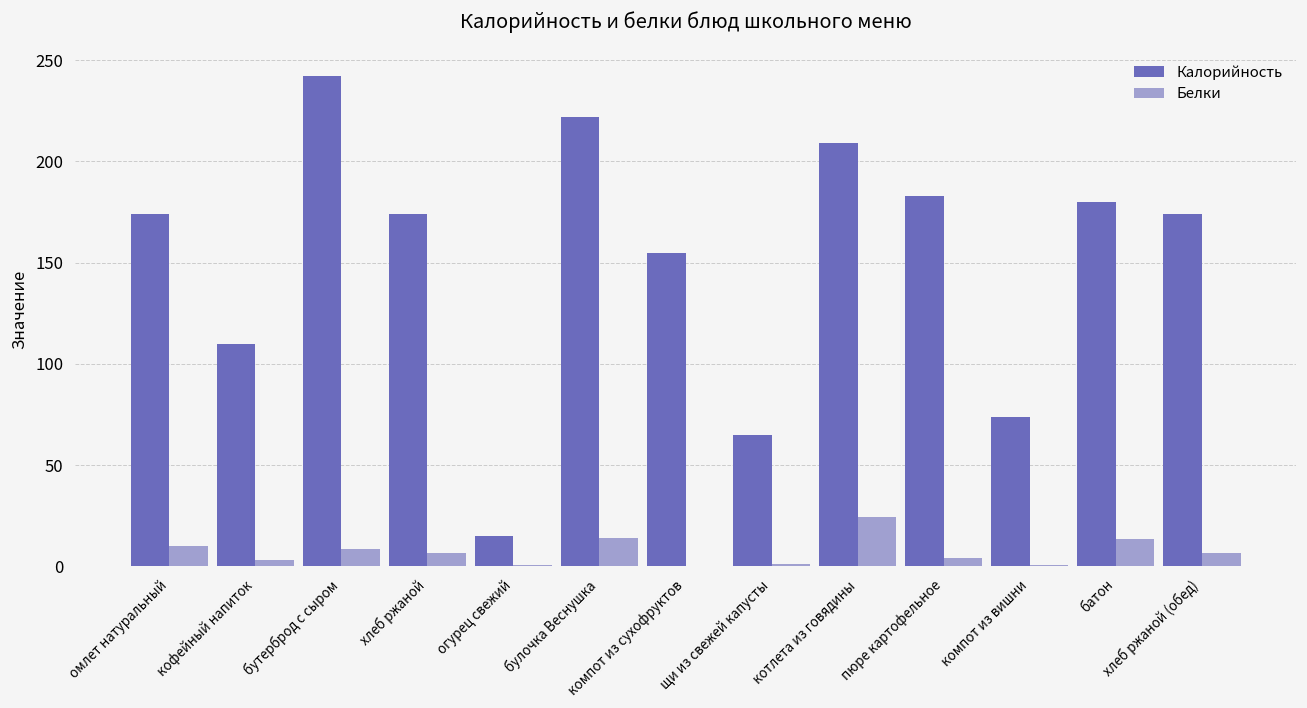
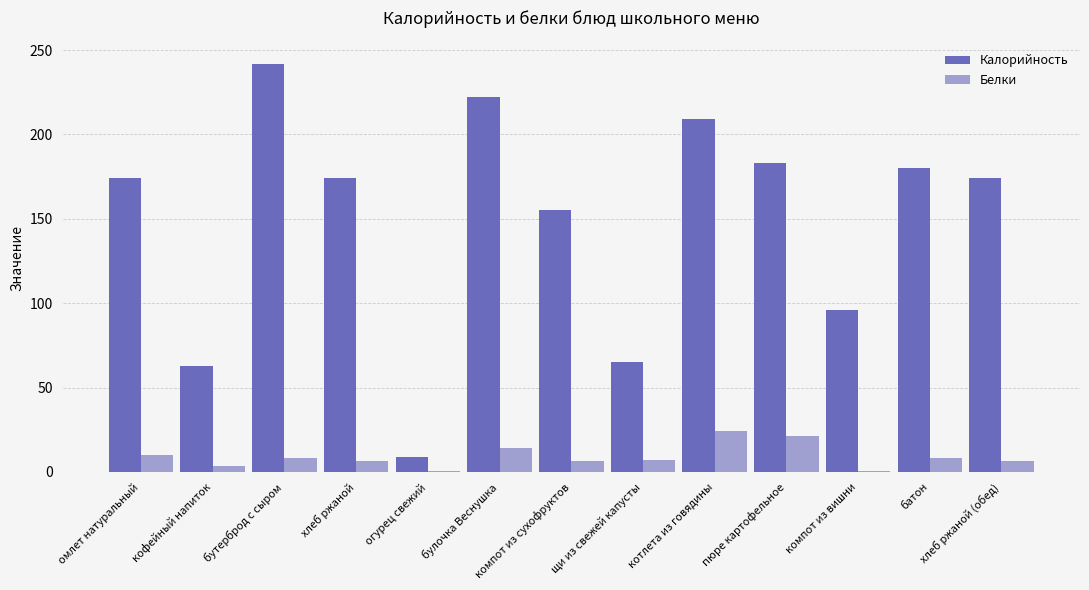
  {
    "Калорийность": {
      "омлет натуральный": 174,
-     "кофейный напиток": 110,
+     "кофейный напиток": 63,
      "бутерброд с сыром": 242,
      "хлеб ржаной": 174,
-     "огурец свежий": 15,
+     "огурец свежий": 9,
      "булочка Веснушка": 222,
      "компот из сухофруктов": 155,
      "щи из свежей капусты": 65,
      "котлета из говядины": 209,
      "пюре картофельное": 183,
-     "компот из вишни": 74,
+     "компот из вишни": 96,
      "батон": 180,
      "хлеб ржаной (обед)": 174
    },
    "Белки": {
      "омлет натуральный": 10,
      "кофейный напиток": 3,
      "бутерброд с сыром": 8,
      "хлеб ржаной": 7,
      "булочка Веснушка": 14,
-     "компот из сухофруктов": 0,
-     "щи из свежей капусты": 1,
+     "компот из сухофруктов": 7,
+     "щи из свежей капусты": 7,
      "котлета из говядины": 24,
-     "пюре картофельное": 4,
-     "батон": 13,
+     "пюре картофельное": 22,
+     "батон": 9,
      "хлеб ржаной (обед)": 7
    }
  }
